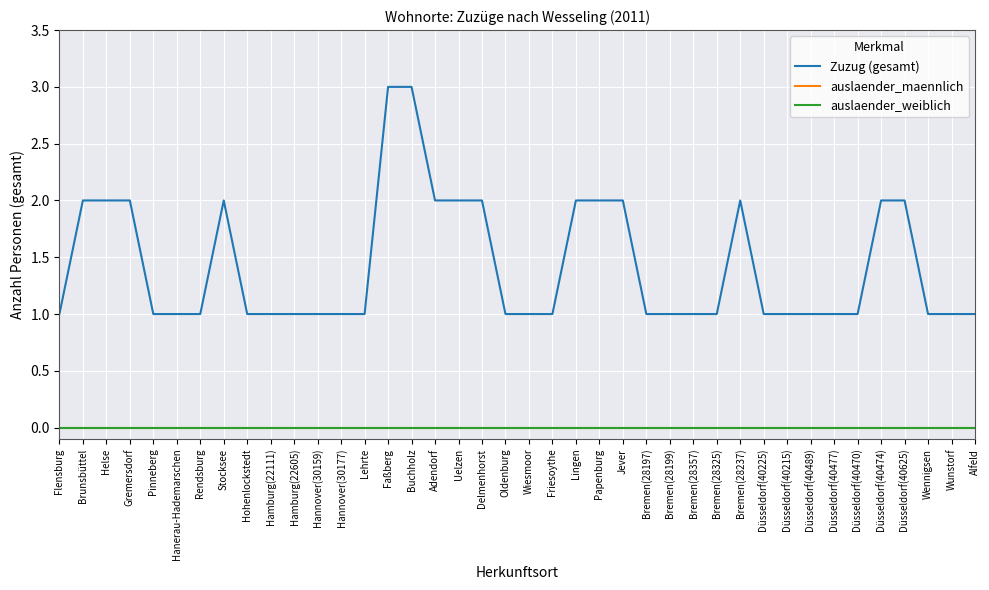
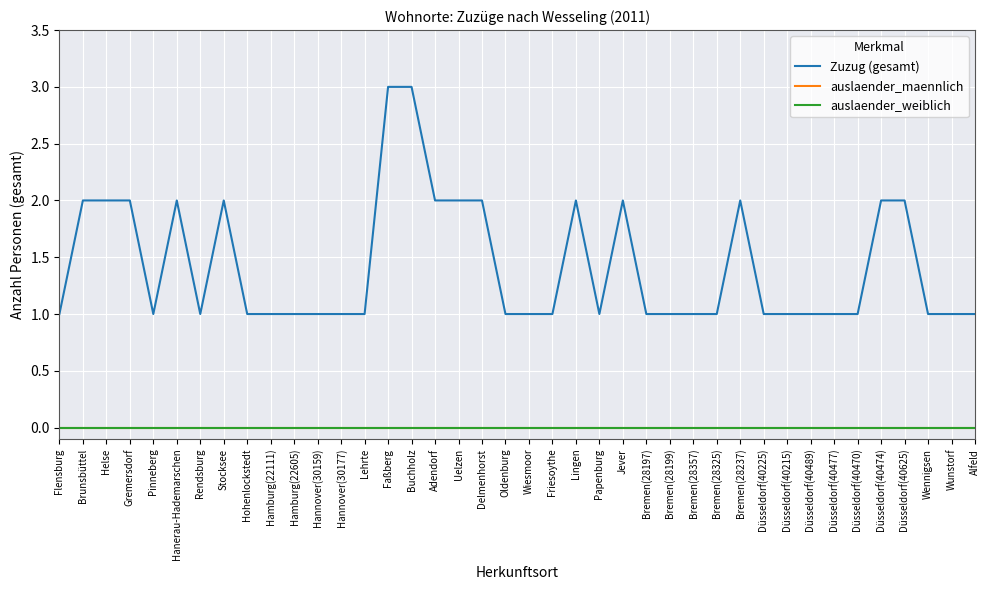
  {
    "Zuzug (gesamt)": {
      "Flensburg": 1,
      "Brunsbüttel": 2,
      "Helse": 2,
      "Gremersdorf": 2,
      "Pinneberg": 1,
-     "Hanerau-Hademarschen": 1,
+     "Hanerau-Hademarschen": 2,
      "Rendsburg": 1,
      "Stocksee": 2,
      "Hohenlockstedt": 1,
      "Hamburg(22111)": 1,
      "Hamburg(22605)": 1,
      "Hannover(30159)": 1,
      "Hannover(30177)": 1,
      "Lehrte": 1,
      "Faßberg": 3,
      "Buchholz": 3,
      "Adendorf": 2,
      "Uelzen": 2,
      "Delmenhorst": 2,
      "Oldenburg": 1,
      "Wiesmoor": 1,
      "Friesoythe": 1,
      "Lingen": 2,
-     "Papenburg": 2,
+     "Papenburg": 1,
      "Jever": 2,
      "Bremen(28197)": 1,
      "Bremen(28199)": 1,
      "Bremen(28357)": 1,
      "Bremen(28325)": 1,
      "Bremen(28237)": 2,
      "Düsseldorf(40225)": 1,
      "Düsseldorf(40215)": 1,
      "Düsseldorf(40489)": 1,
      "Düsseldorf(40477)": 1,
      "Düsseldorf(40470)": 1,
      "Düsseldorf(40474)": 2,
      "Düsseldorf(40625)": 2,
      "Wennigsen": 1,
      "Wunstorf": 1,
      "Alfeld": 1
    },
    "auslaender_weiblich": {
      "Flensburg": 0,
      "Brunsbüttel": 0,
      "Helse": 0,
      "Gremersdorf": 0,
      "Pinneberg": 0,
      "Hanerau-Hademarschen": 0,
      "Rendsburg": 0,
      "Stocksee": 0,
      "Hohenlockstedt": 0,
      "Hamburg(22111)": 0,
      "Hamburg(22605)": 0,
      "Hannover(30159)": 0,
      "Hannover(30177)": 0,
      "Lehrte": 0,
      "Faßberg": 0,
      "Buchholz": 0,
      "Adendorf": 0,
      "Uelzen": 0,
      "Delmenhorst": 0,
      "Oldenburg": 0,
      "Wiesmoor": 0,
      "Friesoythe": 0,
      "Lingen": 0,
      "Papenburg": 0,
      "Jever": 0,
      "Bremen(28197)": 0,
      "Bremen(28199)": 0,
      "Bremen(28357)": 0,
      "Bremen(28325)": 0,
      "Bremen(28237)": 0,
      "Düsseldorf(40225)": 0,
      "Düsseldorf(40215)": 0,
      "Düsseldorf(40489)": 0,
      "Düsseldorf(40477)": 0,
      "Düsseldorf(40470)": 0,
      "Düsseldorf(40474)": 0,
      "Düsseldorf(40625)": 0,
      "Wennigsen": 0,
      "Wunstorf": 0,
      "Alfeld": 0
    }
  }
